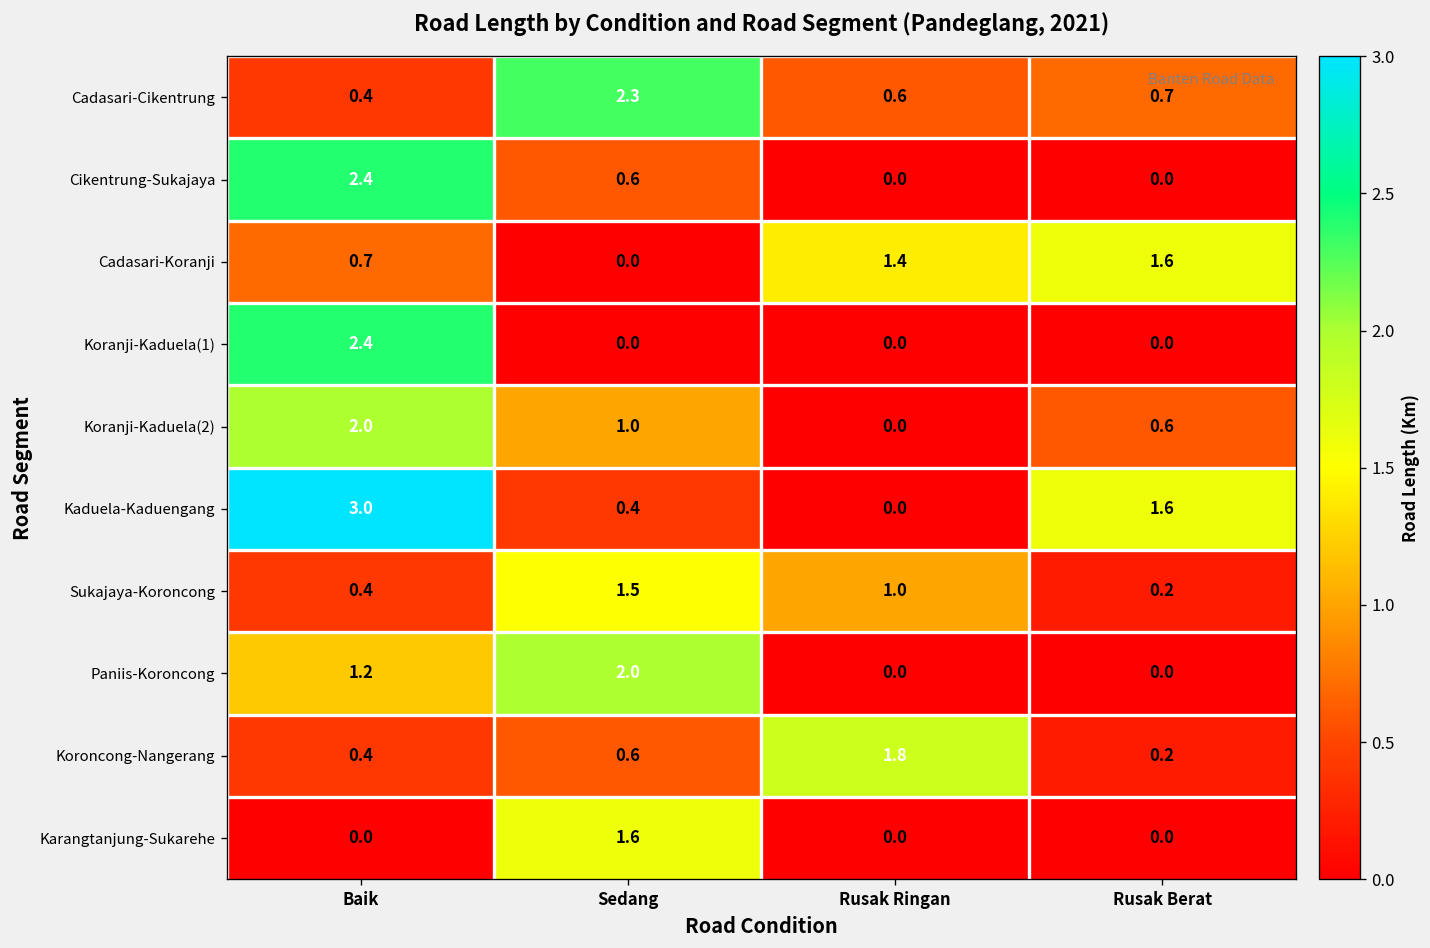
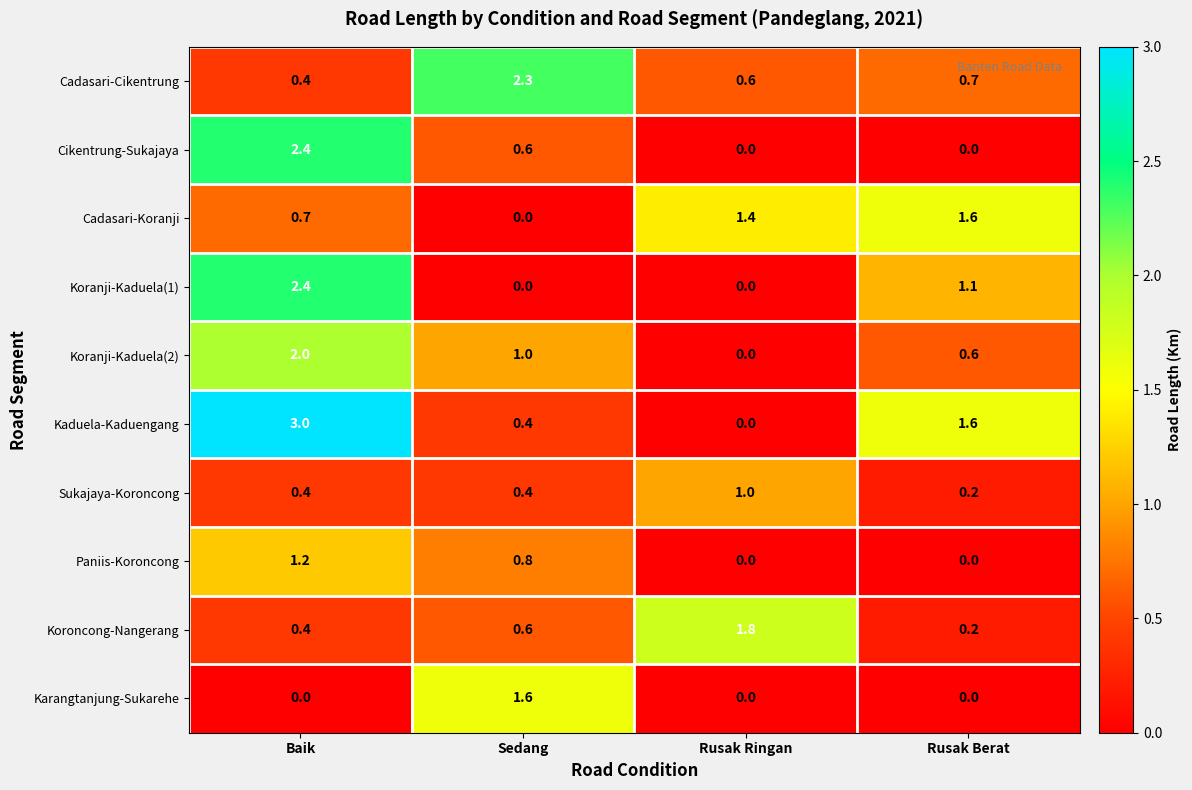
  {
    "Cadasari-Cikentrung": {
      "Baik": 0.4,
      "Sedang": 2.3,
      "Rusak Ringan": 0.6
    },
    "Cikentrung-Sukajaya": {
      "Baik": 2.4,
      "Sedang": 0.6,
      "Rusak Ringan": 0.0,
      "Rusak Berat": 0.0
    },
    "Cadasari-Koranji": {
      "Baik": 0.7,
      "Sedang": 0.0,
      "Rusak Ringan": 1.4,
      "Rusak Berat": 1.6
    },
    "Koranji-Kaduela(1)": {
      "Baik": 2.4,
      "Sedang": 0.0,
      "Rusak Ringan": 0.0,
-     "Rusak Berat": 0.0
+     "Rusak Berat": 1.1
    },
    "Koranji-Kaduela(2)": {
      "Baik": 2.0,
      "Sedang": 1.0,
      "Rusak Ringan": 0.0,
      "Rusak Berat": 0.6
    },
    "Kaduela-Kaduengang": {
      "Baik": 3.0,
      "Sedang": 0.4,
      "Rusak Ringan": 0.0,
      "Rusak Berat": 1.6
    },
    "Sukajaya-Koroncong": {
      "Baik": 0.4,
-     "Sedang": 1.5,
+     "Sedang": 0.4,
      "Rusak Ringan": 1.0,
      "Rusak Berat": 0.2
    },
    "Paniis-Koroncong": {
      "Baik": 1.2,
-     "Sedang": 2.0,
+     "Sedang": 0.8,
      "Rusak Ringan": 0.0,
      "Rusak Berat": 0.0
    },
    "Koroncong-Nangerang": {
      "Baik": 0.4,
      "Sedang": 0.6,
      "Rusak Ringan": 1.8,
      "Rusak Berat": 0.2
    },
    "Karangtanjung-Sukarehe": {
      "Baik": 0.0,
      "Sedang": 1.6,
      "Rusak Ringan": 0.0,
      "Rusak Berat": 0.0
    }
  }
